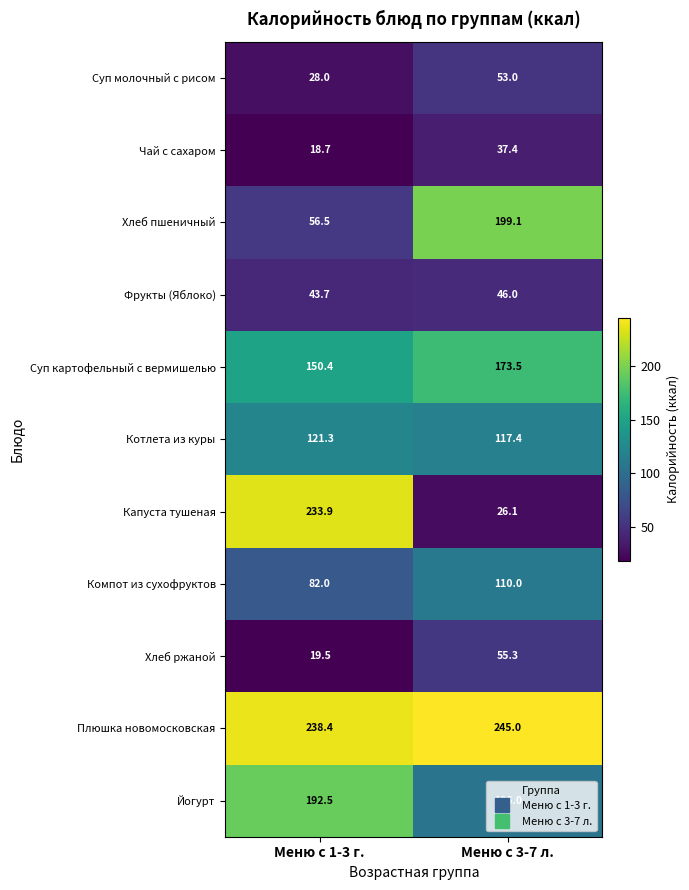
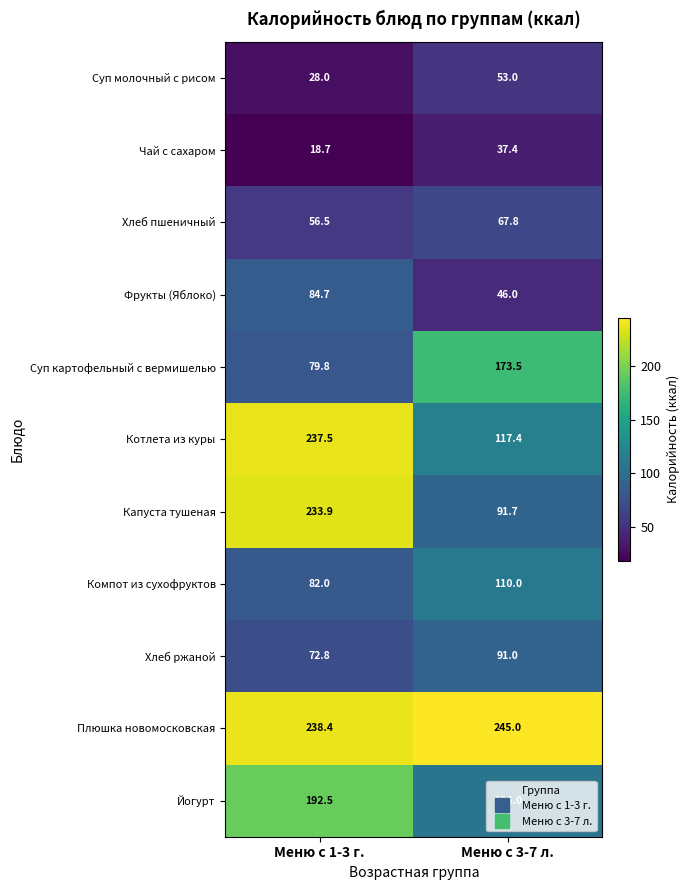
  {
    "Суп молочный с рисом": {
      "Меню с 1-3 г.": 28.0,
      "Меню с 3-7 л.": 53.0
    },
    "Чай с сахаром": {
      "Меню с 1-3 г.": 18.7,
      "Меню с 3-7 л.": 37.4
    },
    "Хлеб пшеничный": {
      "Меню с 1-3 г.": 56.5,
-     "Меню с 3-7 л.": 199.1
+     "Меню с 3-7 л.": 67.8
    },
    "Фрукты (Яблоко)": {
-     "Меню с 1-3 г.": 43.7,
+     "Меню с 1-3 г.": 84.7,
      "Меню с 3-7 л.": 46.0
    },
    "Суп картофельный с вермишелью": {
-     "Меню с 1-3 г.": 150.4,
+     "Меню с 1-3 г.": 79.8,
      "Меню с 3-7 л.": 173.5
    },
    "Котлета из куры": {
-     "Меню с 1-3 г.": 121.3,
+     "Меню с 1-3 г.": 237.5,
      "Меню с 3-7 л.": 117.4
    },
    "Капуста тушеная": {
      "Меню с 1-3 г.": 233.9,
-     "Меню с 3-7 л.": 26.1
+     "Меню с 3-7 л.": 91.7
    },
    "Компот из сухофруктов": {
      "Меню с 1-3 г.": 82.0,
      "Меню с 3-7 л.": 110.0
    },
    "Хлеб ржаной": {
-     "Меню с 1-3 г.": 19.5,
-     "Меню с 3-7 л.": 55.3
+     "Меню с 1-3 г.": 72.8,
+     "Меню с 3-7 л.": 91.0
    },
    "Плюшка новомосковская": {
      "Меню с 1-3 г.": 238.4,
      "Меню с 3-7 л.": 245.0
    },
    "Йогурт": {
      "Меню с 1-3 г.": 192.5
    }
  }
